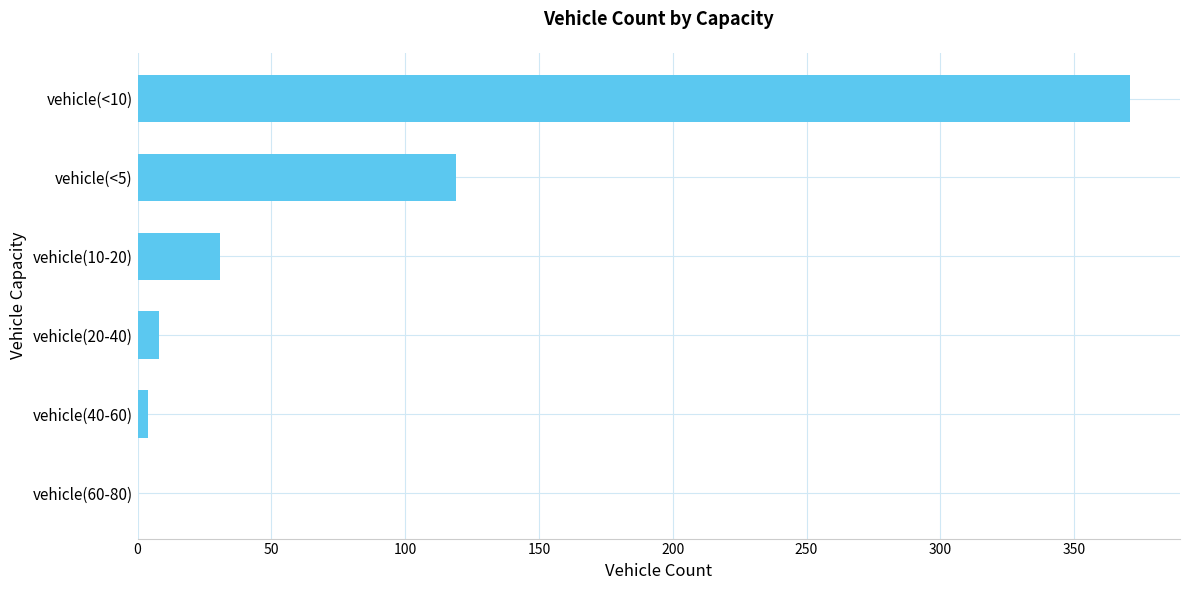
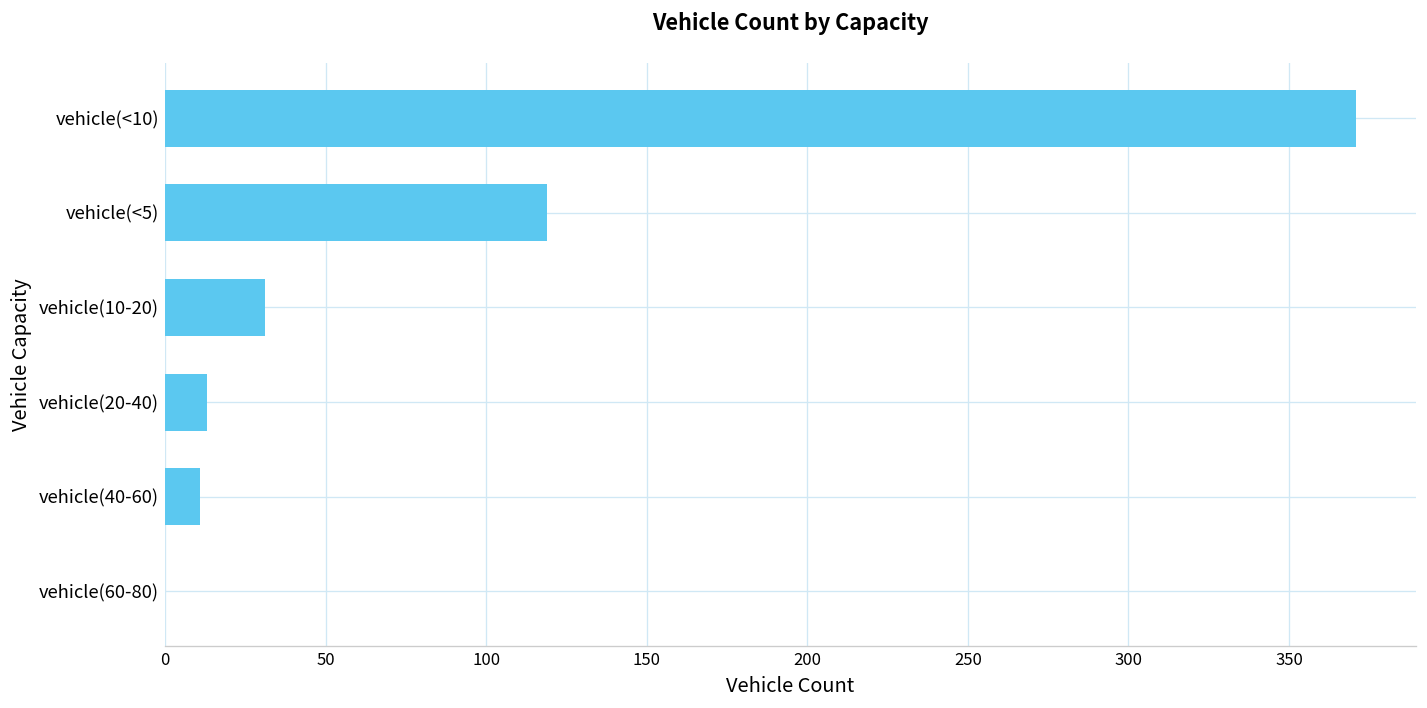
  {
    "vehicle(<10)": 371,
    "vehicle(<5)": 119,
    "vehicle(10-20)": 31,
-   "vehicle(20-40)": 8,
-   "vehicle(40-60)": 4,
+   "vehicle(20-40)": 13,
+   "vehicle(40-60)": 11,
    "vehicle(60-80)": 0
  }
